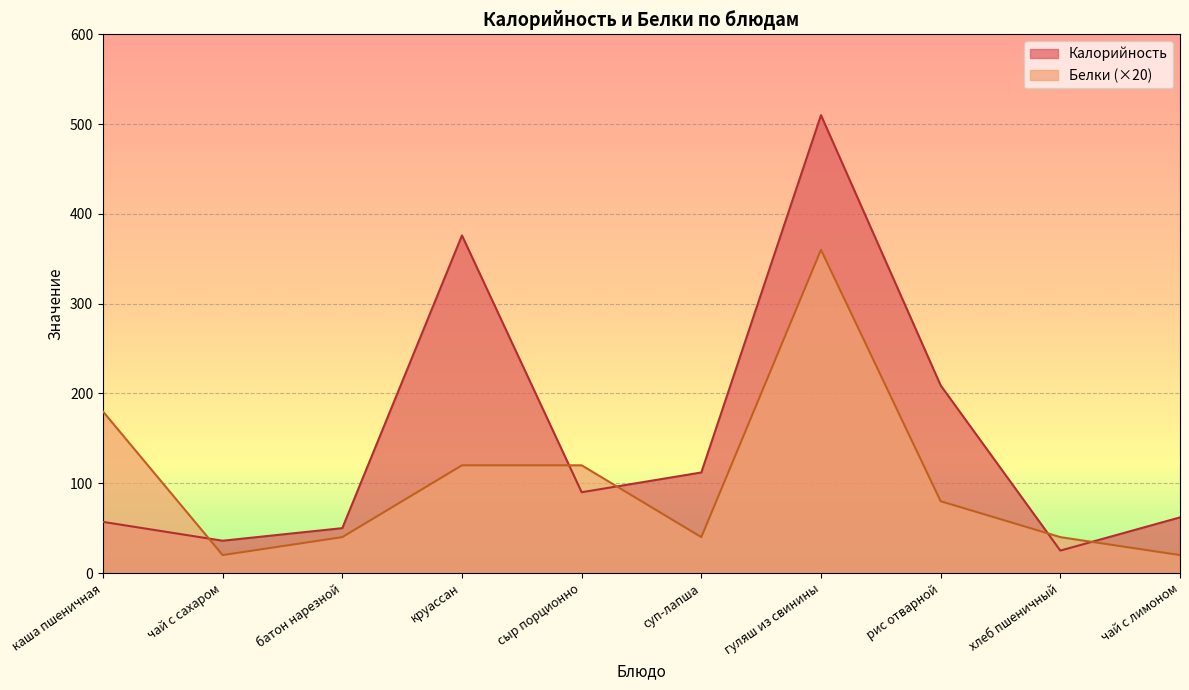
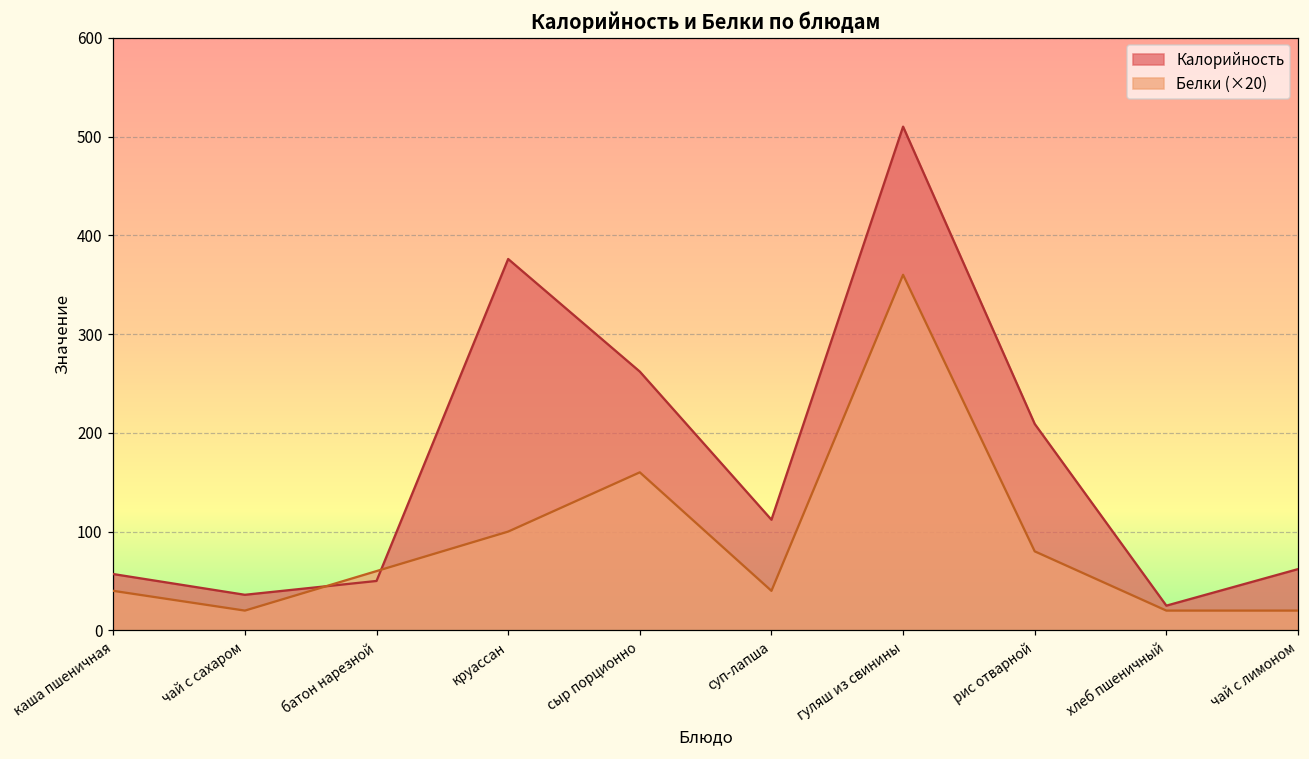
  {
    "Калорийность": {
      "каша пшеничная": 60,
      "чай с сахаром": 40,
      "батон нарезной": 50,
      "круассан": 380,
-     "сыр порционно": 90,
+     "сыр порционно": 260,
      "суп-лапша": 110,
      "гуляш из свинины": 510,
      "рис отварной": 210,
      "хлеб пшеничный": 30,
      "чай с лимоном": 60
    },
    "Белки (×20)": {
-     "каша пшеничная": 180,
+     "каша пшеничная": 40,
      "чай с сахаром": 20,
-     "батон нарезной": 40,
-     "круассан": 120,
-     "сыр порционно": 120,
+     "батон нарезной": 60,
+     "круассан": 100,
+     "сыр порционно": 160,
      "суп-лапша": 40,
      "гуляш из свинины": 360,
      "рис отварной": 80,
-     "хлеб пшеничный": 40,
+     "хлеб пшеничный": 20,
      "чай с лимоном": 20
    }
  }
